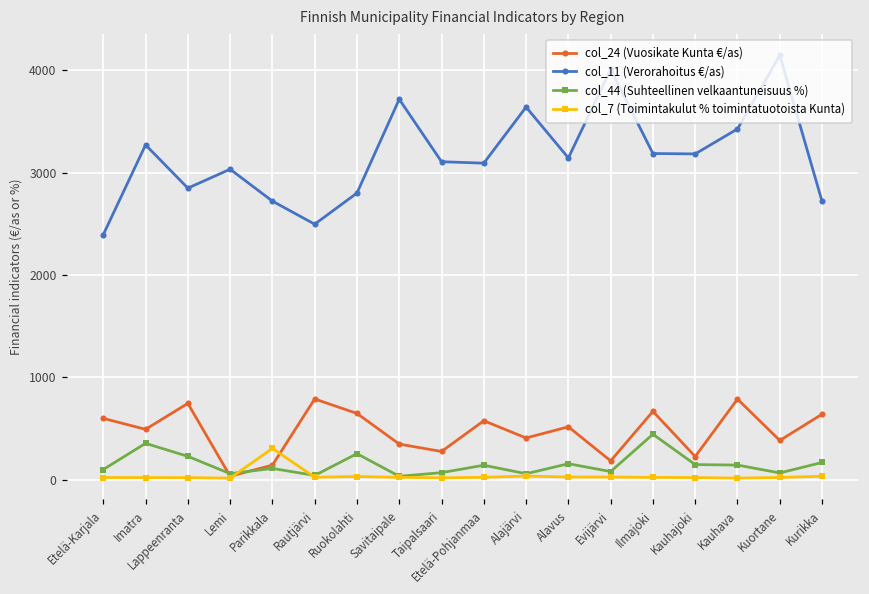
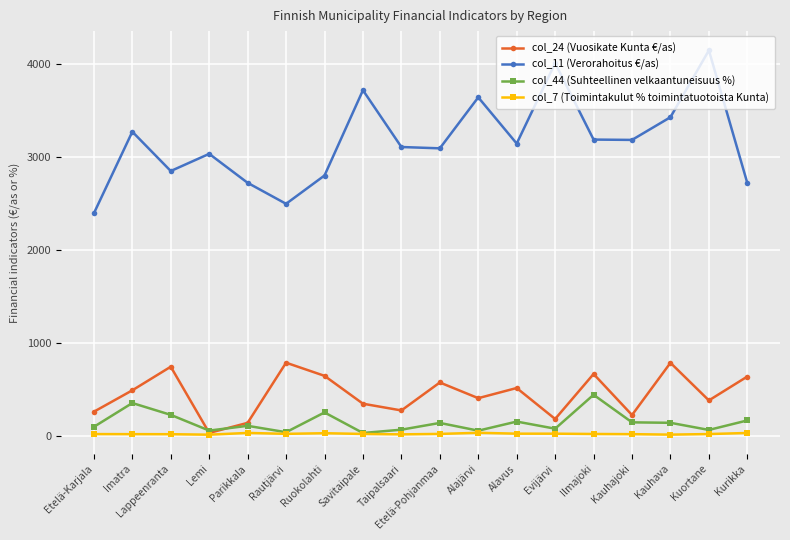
  {
    "col_24 (Vuosikate Kunta €/as)": {
-     "Etelä-Karjala": 600,
+     "Etelä-Karjala": 300,
      "Imatra": 500,
      "Lappeenranta": 700,
      "Parikkala": 100,
      "Rautjärvi": 800,
      "Ruokolahti": 600,
      "Savitaipale": 300,
      "Taipalsaari": 300,
      "Etelä-Pohjanmaa": 600,
      "Alajärvi": 400,
      "Alavus": 500,
      "Evijärvi": 200,
      "Ilmajoki": 700,
      "Kauhajoki": 200,
      "Kauhava": 800,
      "Kuortane": 400,
      "Kurikka": 600
    },
    "col_11 (Verorahoitus €/as)": {
      "Etelä-Karjala": 2400,
      "Imatra": 3300,
      "Lappeenranta": 2800,
      "Lemi": 3000,
      "Parikkala": 2700,
      "Rautjärvi": 2500,
      "Ruokolahti": 2800,
      "Savitaipale": 3700,
      "Taipalsaari": 3100,
      "Etelä-Pohjanmaa": 3100,
      "Alajärvi": 3600,
      "Alavus": 3100,
      "Ilmajoki": 3200,
      "Kauhajoki": 3200,
      "Kauhava": 3400,
      "Kurikka": 2700
    },
    "col_44 (Suhteellinen velkaantuneisuus %)": {
      "Etelä-Karjala": 100,
      "Imatra": 400,
      "Lappeenranta": 200,
      "Parikkala": 100,
      "Ruokolahti": 300,
      "Taipalsaari": 100,
      "Etelä-Pohjanmaa": 100,
      "Alavus": 200,
      "Evijärvi": 100,
      "Ilmajoki": 400,
      "Kauhajoki": 100,
      "Kauhava": 100,
      "Kuortane": 100,
      "Kurikka": 200
    },
    "col_7 (Toimintakulut % toimintatuotoista Kunta)": {
      "Etelä-Karjala": 0,
      "Imatra": 0,
      "Lappeenranta": 0,
-     "Parikkala": 300,
+     "Parikkala": 0,
      "Ruokolahti": 0,
      "Taipalsaari": 0,
      "Etelä-Pohjanmaa": 0,
      "Alavus": 0,
      "Evijärvi": 0,
      "Ilmajoki": 0,
      "Kauhajoki": 0,
      "Kauhava": 0,
      "Kuortane": 0,
      "Kurikka": 0
    }
  }
